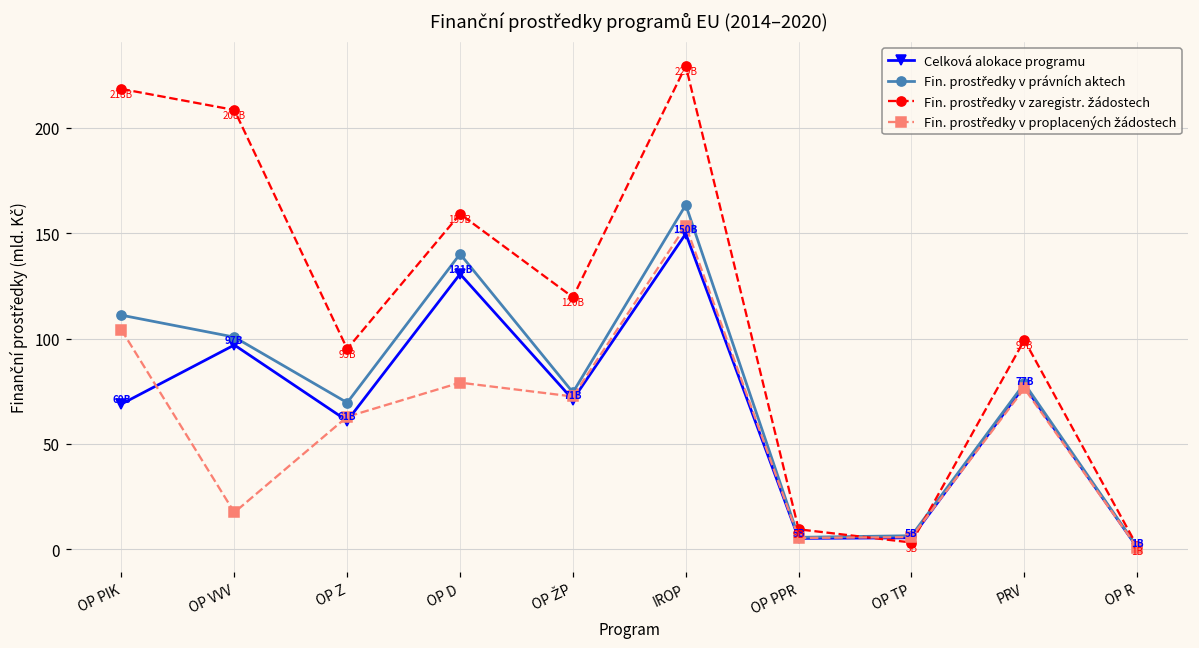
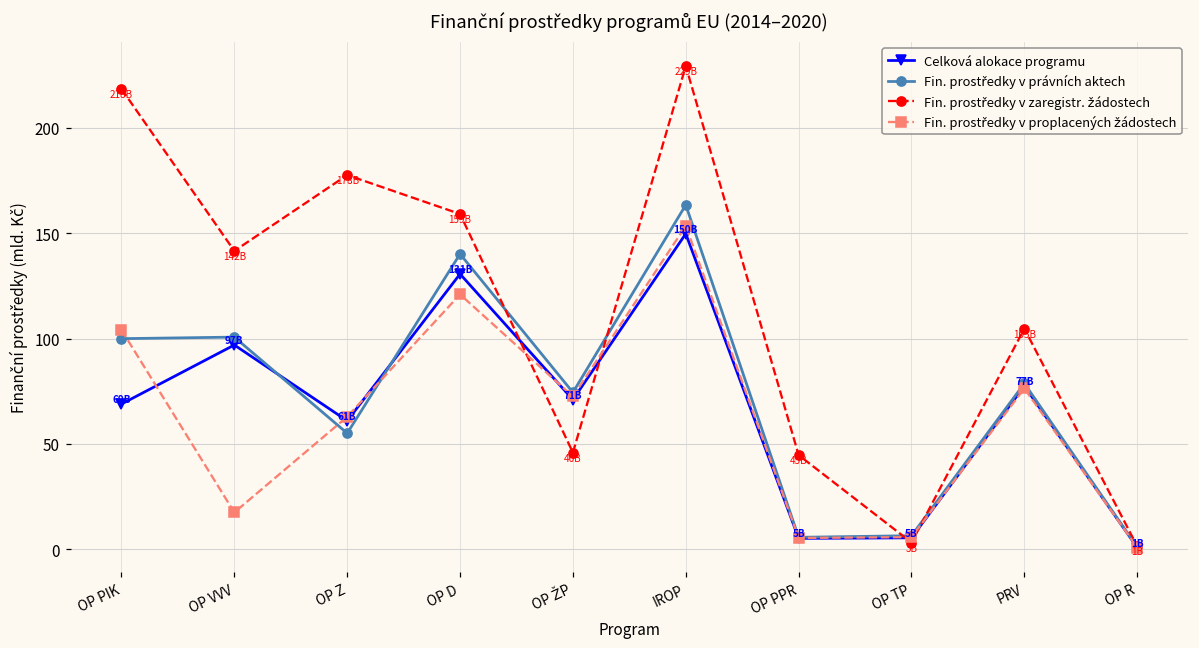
  {
    "Celková alokace programu": {
      "OP PIK": "69B",
      "OP D": "131B"
    },
    "Fin. prostředky v právních aktech": {
-     "OP PIK": "111",
-     "OP Z": "70",
+     "OP PIK": "100",
+     "OP Z": "55",
      "OP D": "140",
      "IROP": "163"
    },
    "Fin. prostředky v zaregistr. žádostech": {
      "OP PIK": "218B",
-     "OP VVV": "208B",
-     "OP Z": "95B",
+     "OP VVV": "142B",
+     "OP Z": "178B",
      "OP D": "159B",
-     "OP ŽP": "120B",
+     "OP ŽP": "46B",
      "IROP": "229B",
-     "OP PPR": "9B",
+     "OP PPR": "45B",
      "OP TP": "3B",
-     "PRV": "99B"
+     "PRV": "105B"
    },
    "Fin. prostředky v proplacených žádostech": {
      "OP PIK": "104",
      "OP VVV": "17",
-     "OP D": "79"
+     "OP D": "121"
    }
  }
